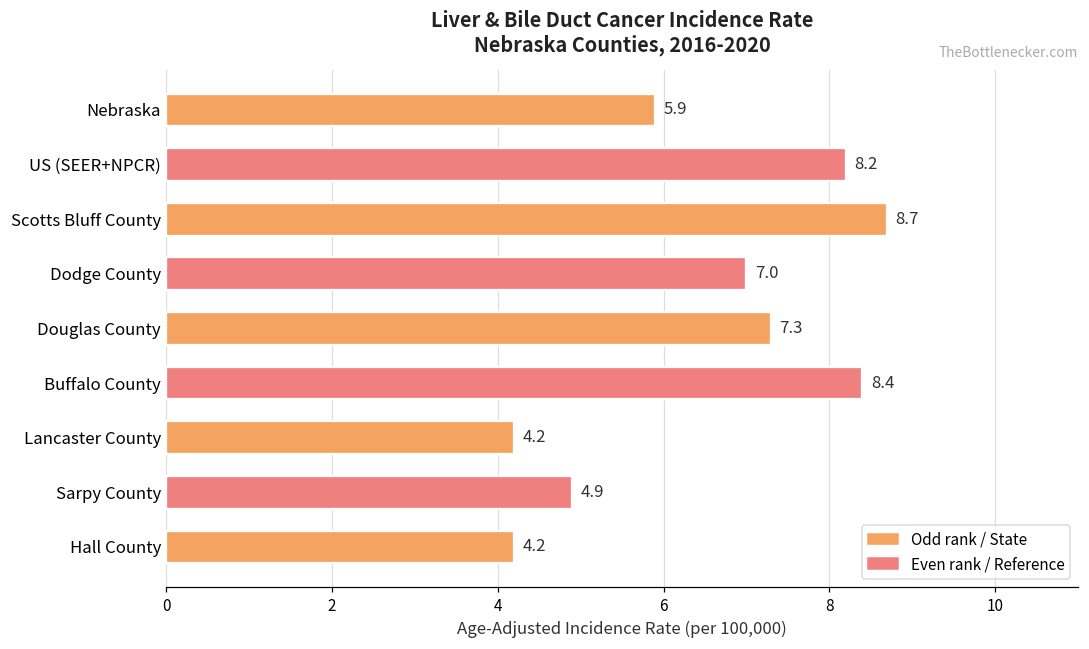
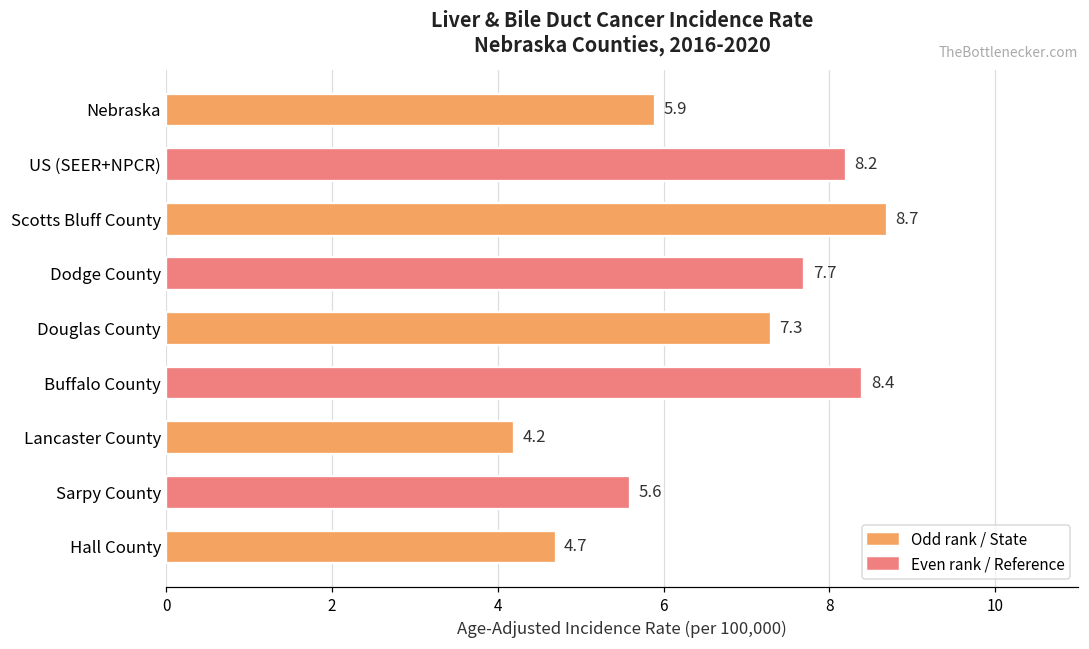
  {
    "Nebraska": 5.9,
    "US (SEER+NPCR)": 8.2,
    "Scotts Bluff County": 8.7,
-   "Dodge County": 7.0,
+   "Dodge County": 7.7,
    "Douglas County": 7.3,
    "Buffalo County": 8.4,
    "Lancaster County": 4.2,
-   "Sarpy County": 4.9,
-   "Hall County": 4.2
+   "Sarpy County": 5.6,
+   "Hall County": 4.7
  }
